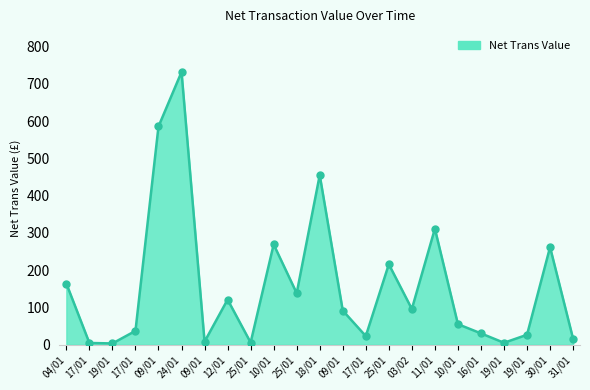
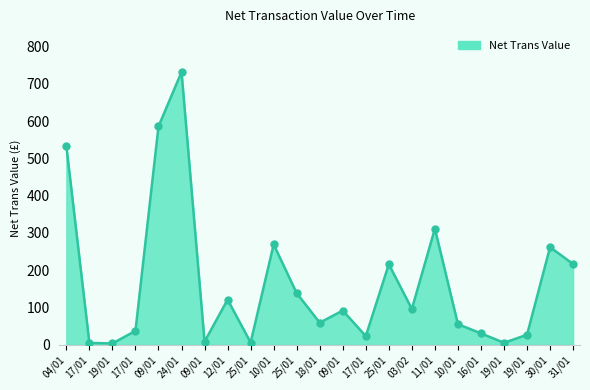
  {
-   "04/01": 160,
+   "04/01": 530,
    "24/01": 730,
    "12/01": 120,
-   "18/01": 460,
+   "18/01": 60,
    "03/02": 100,
    "11/01": 310,
    "16/01": 30,
    "30/01": 260,
-   "31/01": 20
+   "31/01": 220
  }
